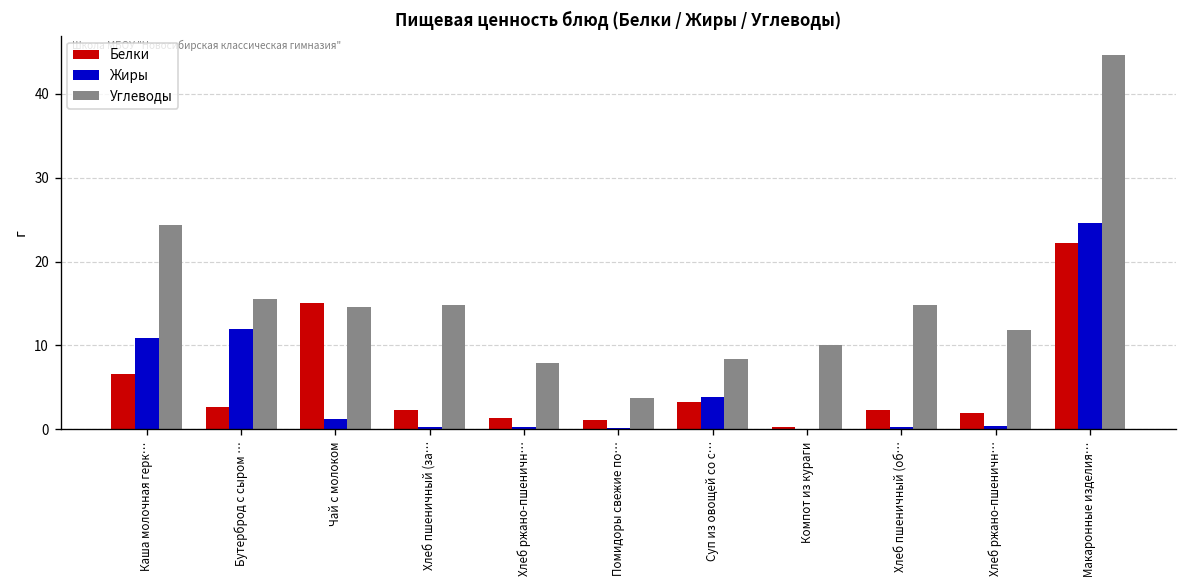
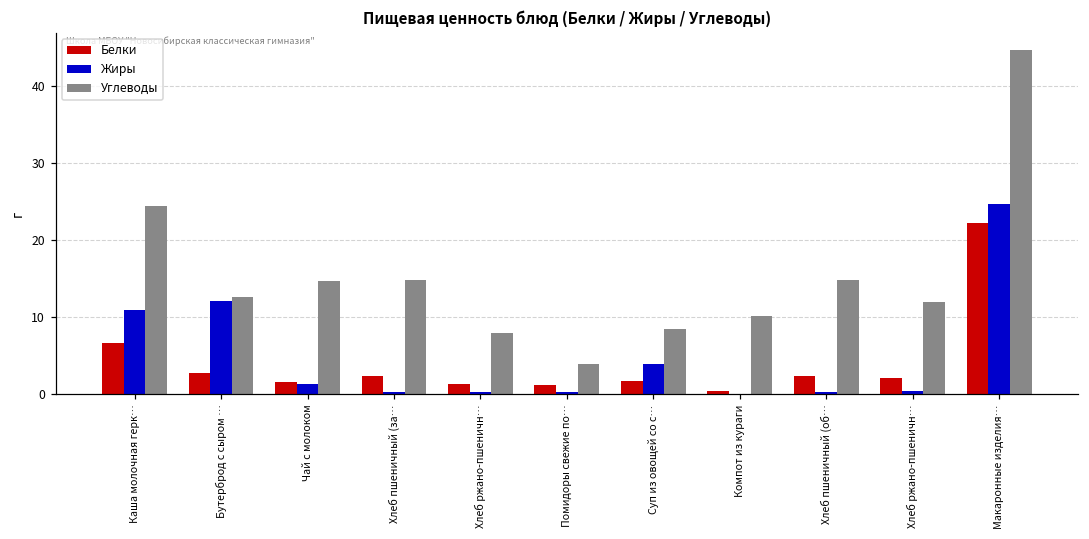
  {
    "Белки": {
      "Каша молочная герк…": 7,
      "Бутерброд с сыром …": 3,
-     "Чай с молоком": 15,
+     "Чай с молоком": 2,
      "Хлеб пшеничный (за…": 2,
      "Помидоры свежие по…": 1,
-     "Суп из овощей со с…": 3,
+     "Суп из овощей со с…": 2,
      "Хлеб пшеничный (об…": 2,
      "Макаронные изделия…": 22
    },
    "Жиры": {
      "Каша молочная герк…": 11,
      "Бутерброд с сыром …": 12,
      "Чай с молоком": 1,
      "Суп из овощей со с…": 4,
      "Компот из кураги": 0,
      "Макаронные изделия…": 25
    },
    "Углеводы": {
      "Каша молочная герк…": 24,
-     "Бутерброд с сыром …": 16,
+     "Бутерброд с сыром …": 13,
      "Чай с молоком": 15,
      "Хлеб пшеничный (за…": 15,
      "Помидоры свежие по…": 4,
      "Суп из овощей со с…": 8,
      "Компот из кураги": 10,
      "Хлеб пшеничный (об…": 15,
      "Макаронные изделия…": 45
    }
  }
